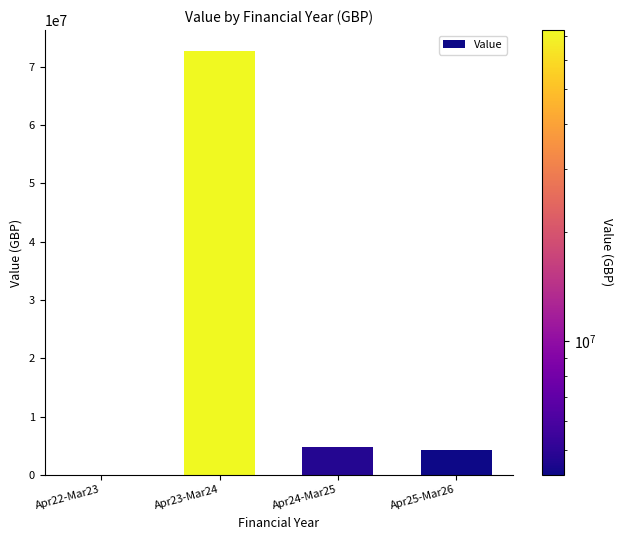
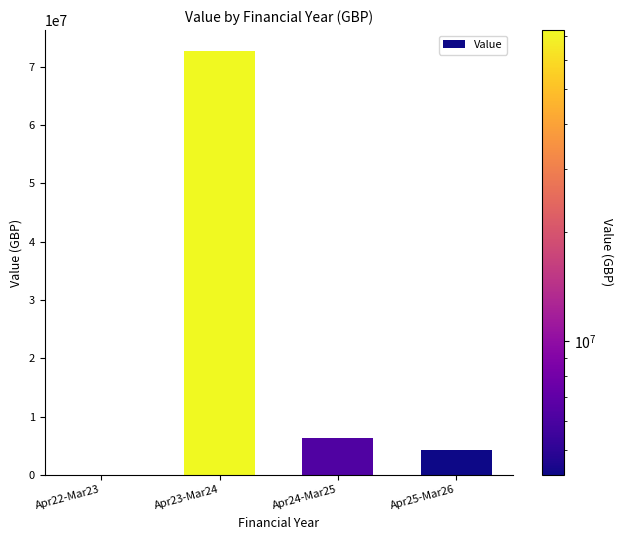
  {
    "Apr22-Mar23": 0,
    "Apr23-Mar24": 73000000,
-   "Apr24-Mar25": 5000000,
+   "Apr24-Mar25": 6000000,
    "Apr25-Mar26": 4000000
  }
